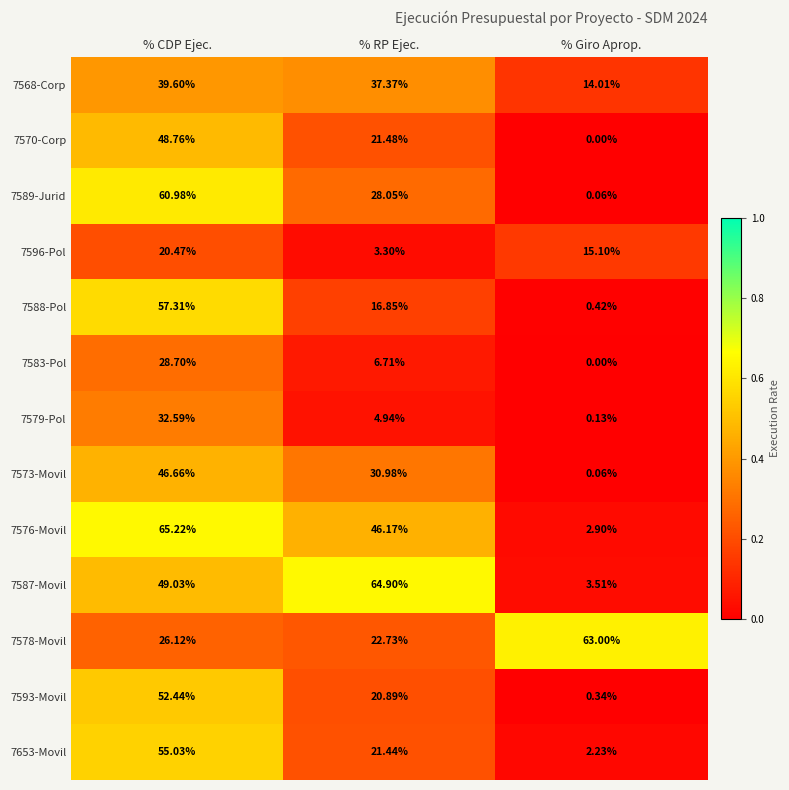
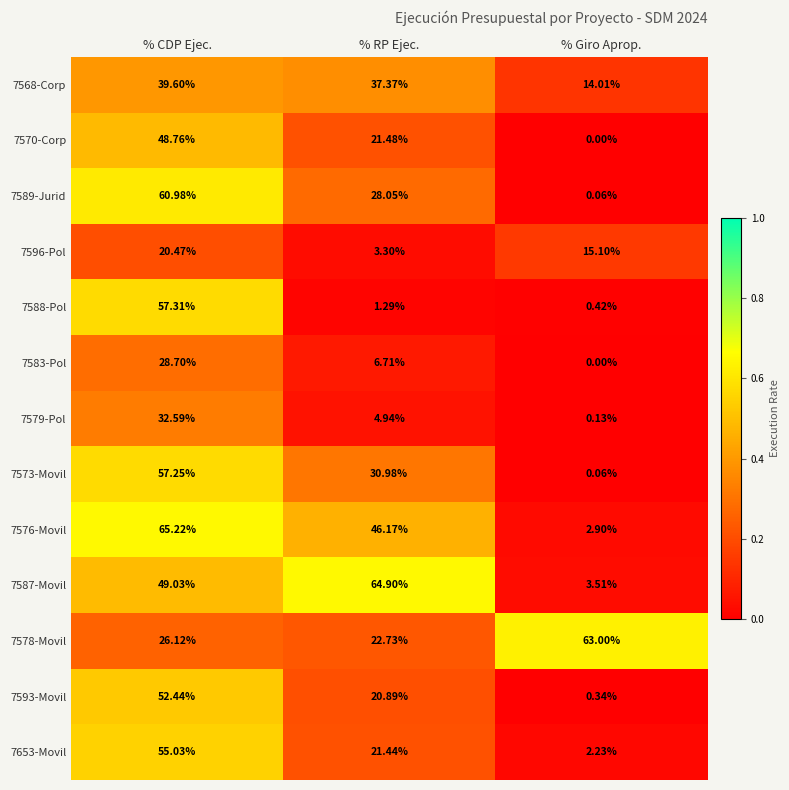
  {
    "7568-Corp": {
      "% CDP Ejec.": "39.60%",
      "% RP Ejec.": "37.37%",
      "% Giro Aprop.": "14.01%"
    },
    "7570-Corp": {
      "% CDP Ejec.": "48.76%",
      "% RP Ejec.": "21.48%",
      "% Giro Aprop.": "0.00%"
    },
    "7589-Jurid": {
      "% CDP Ejec.": "60.98%",
      "% RP Ejec.": "28.05%",
      "% Giro Aprop.": "0.06%"
    },
    "7596-Pol": {
      "% CDP Ejec.": "20.47%",
      "% RP Ejec.": "3.30%",
      "% Giro Aprop.": "15.10%"
    },
    "7588-Pol": {
      "% CDP Ejec.": "57.31%",
-     "% RP Ejec.": "16.85%",
+     "% RP Ejec.": "1.29%",
      "% Giro Aprop.": "0.42%"
    },
    "7583-Pol": {
      "% CDP Ejec.": "28.70%",
      "% RP Ejec.": "6.71%",
      "% Giro Aprop.": "0.00%"
    },
    "7579-Pol": {
      "% CDP Ejec.": "32.59%",
      "% RP Ejec.": "4.94%",
      "% Giro Aprop.": "0.13%"
    },
    "7573-Movil": {
-     "% CDP Ejec.": "46.66%",
+     "% CDP Ejec.": "57.25%",
      "% RP Ejec.": "30.98%",
      "% Giro Aprop.": "0.06%"
    },
    "7576-Movil": {
      "% CDP Ejec.": "65.22%",
      "% RP Ejec.": "46.17%",
      "% Giro Aprop.": "2.90%"
    },
    "7587-Movil": {
      "% CDP Ejec.": "49.03%",
      "% RP Ejec.": "64.90%",
      "% Giro Aprop.": "3.51%"
    },
    "7578-Movil": {
      "% CDP Ejec.": "26.12%",
      "% RP Ejec.": "22.73%",
      "% Giro Aprop.": "63.00%"
    },
    "7593-Movil": {
      "% CDP Ejec.": "52.44%",
      "% RP Ejec.": "20.89%",
      "% Giro Aprop.": "0.34%"
    },
    "7653-Movil": {
      "% CDP Ejec.": "55.03%",
      "% RP Ejec.": "21.44%",
      "% Giro Aprop.": "2.23%"
    }
  }
